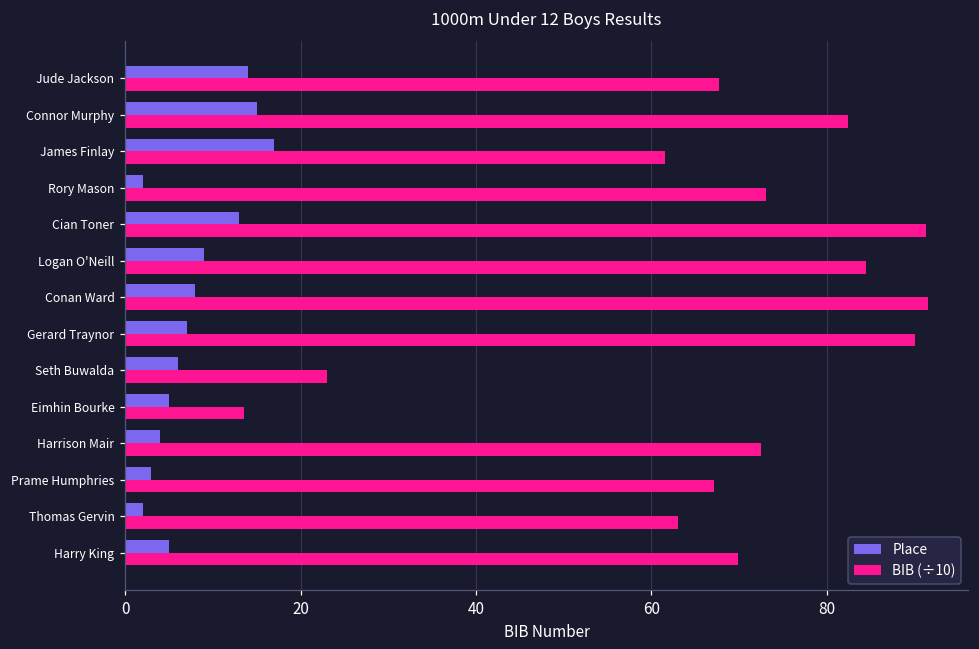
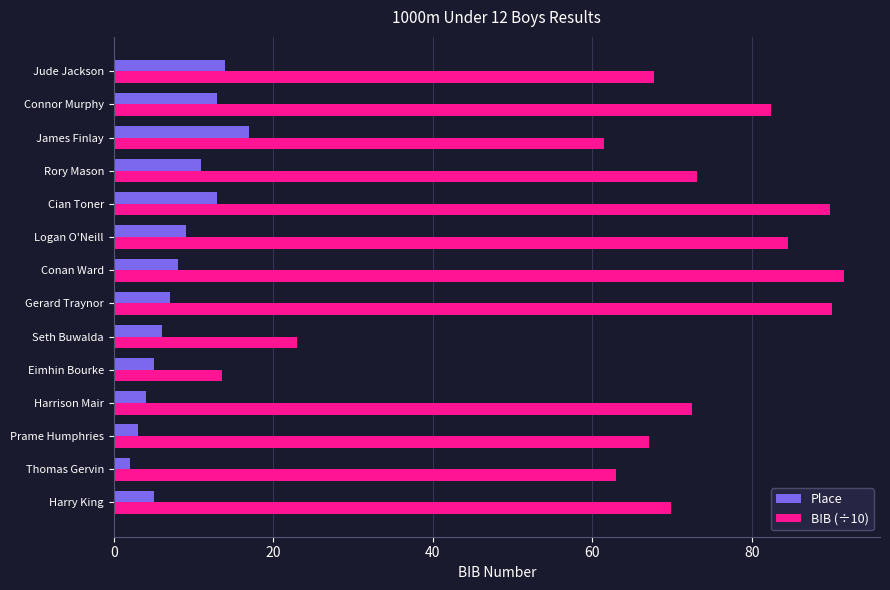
  {
    "Place": {
      "Jude Jackson": 14,
-     "Connor Murphy": 15,
+     "Connor Murphy": 13,
      "James Finlay": 17,
-     "Rory Mason": 2,
+     "Rory Mason": 11,
      "Cian Toner": 13,
      "Logan O'Neill": 9,
      "Conan Ward": 8,
      "Gerard Traynor": 7,
      "Seth Buwalda": 6,
      "Eimhin Bourke": 5,
      "Harrison Mair": 4,
      "Prame Humphries": 3,
      "Thomas Gervin": 2,
      "Harry King": 5
    },
    "BIB (÷10)": {
      "Jude Jackson": 68,
      "Connor Murphy": 82,
      "James Finlay": 62,
      "Rory Mason": 73,
-     "Cian Toner": 91,
+     "Cian Toner": 90,
      "Logan O'Neill": 85,
      "Conan Ward": 92,
      "Gerard Traynor": 90,
      "Seth Buwalda": 23,
      "Eimhin Bourke": 14,
      "Harrison Mair": 73,
      "Prame Humphries": 67,
      "Thomas Gervin": 63,
      "Harry King": 70
    }
  }
